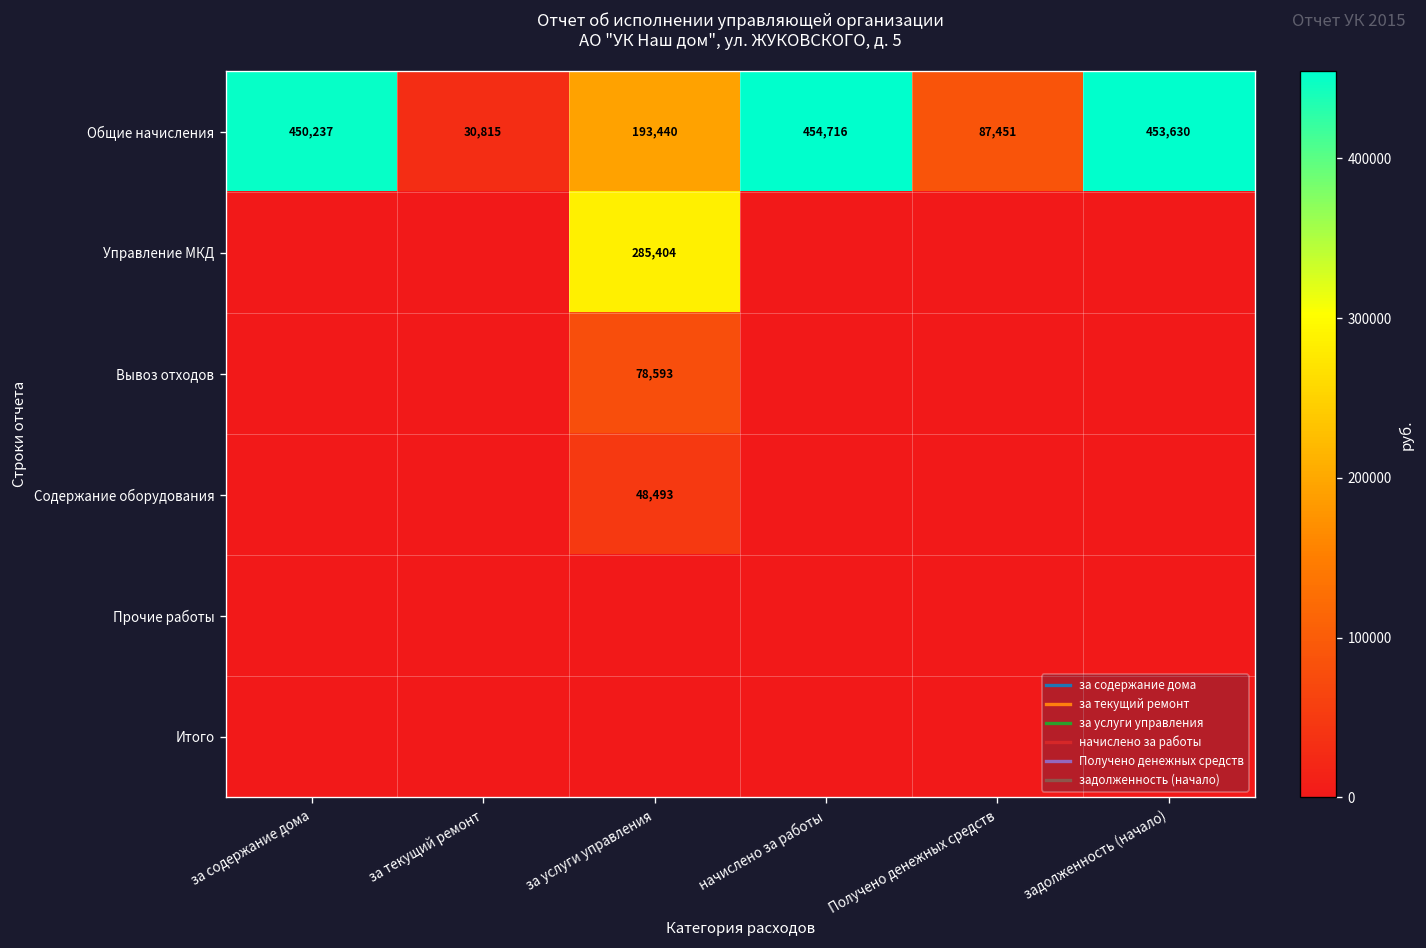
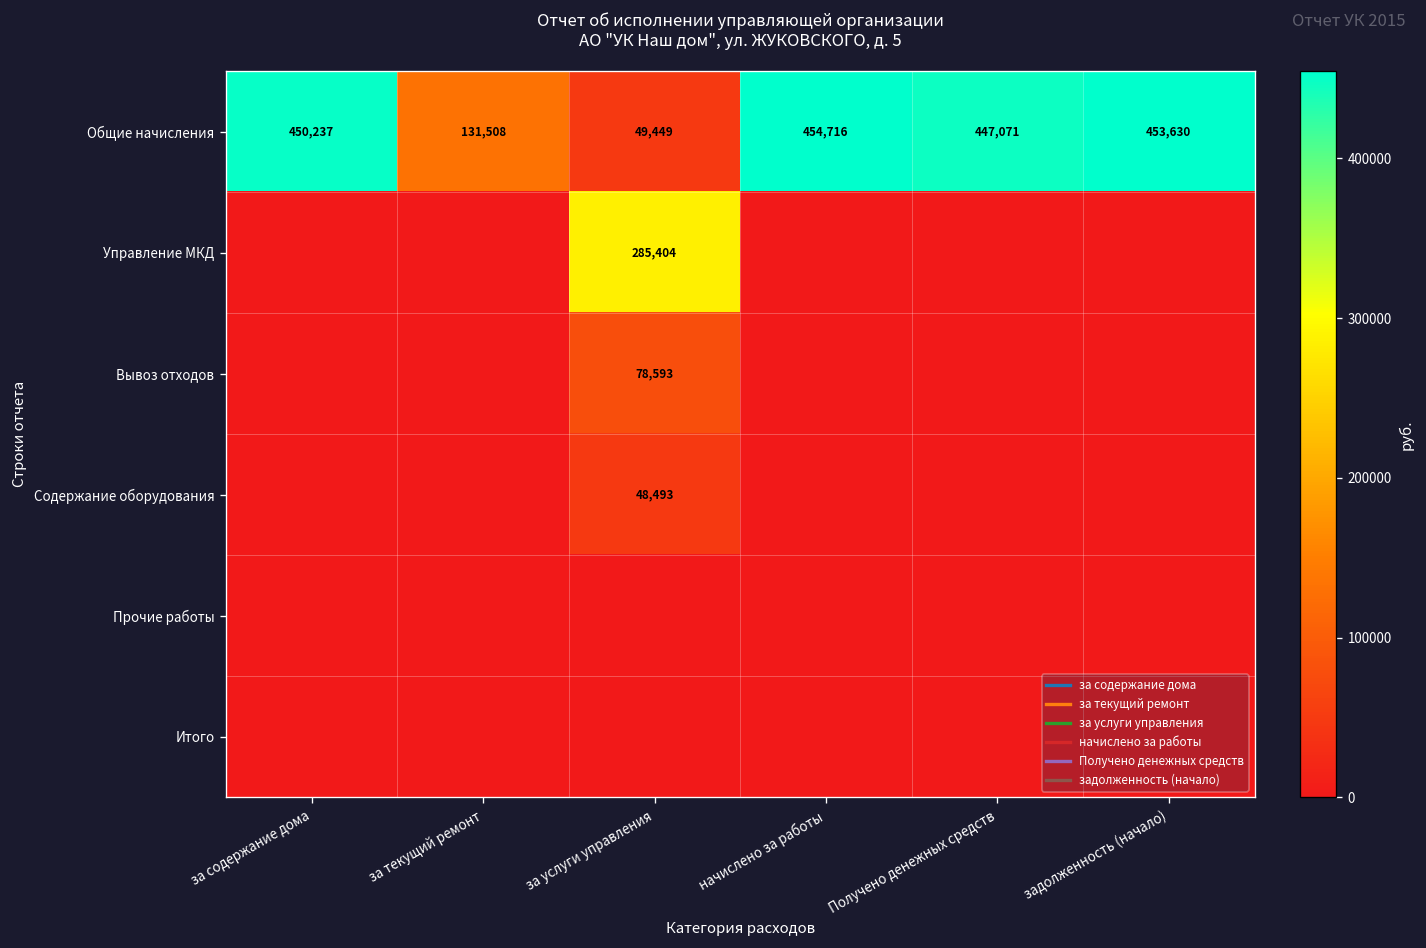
  {
    "Общие начисления": {
      "за содержание дома": "450,237",
-     "за текущий ремонт": "30,815",
-     "за услуги управления": "193,440",
+     "за текущий ремонт": "131,508",
+     "за услуги управления": "49,449",
      "начислено за работы": "454,716",
-     "Получено денежных средств": "87,451",
+     "Получено денежных средств": "447,071",
      "задолженность (начало)": "453,630"
    },
    "Управление МКД": {
      "за услуги управления": "285,404"
    },
    "Вывоз отходов": {
      "за услуги управления": "78,593"
    },
    "Содержание оборудования": {
      "за услуги управления": "48,493"
    }
  }
